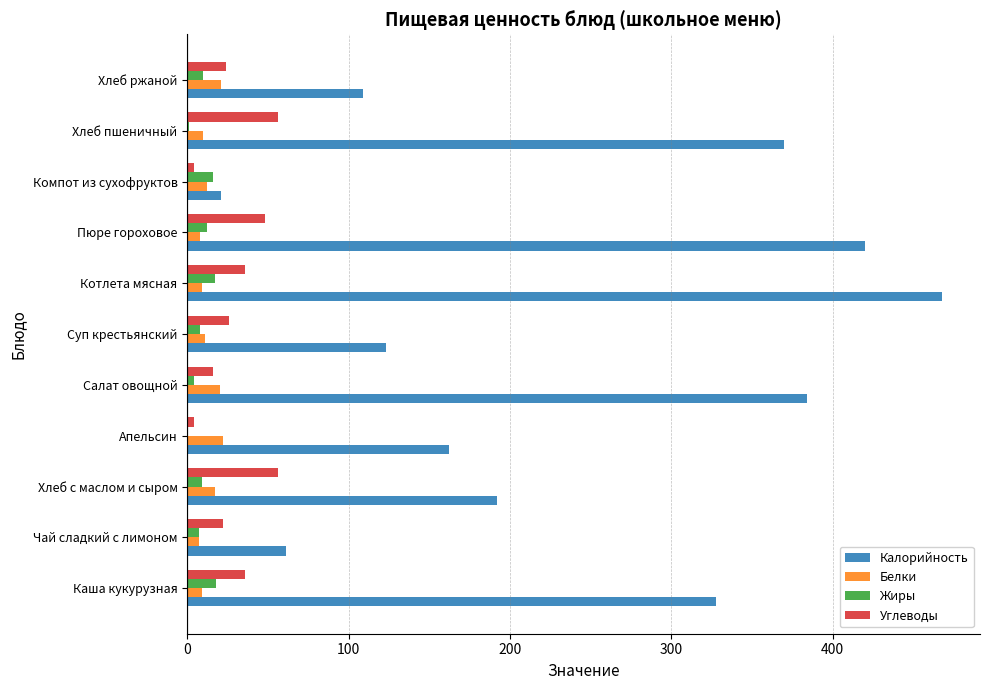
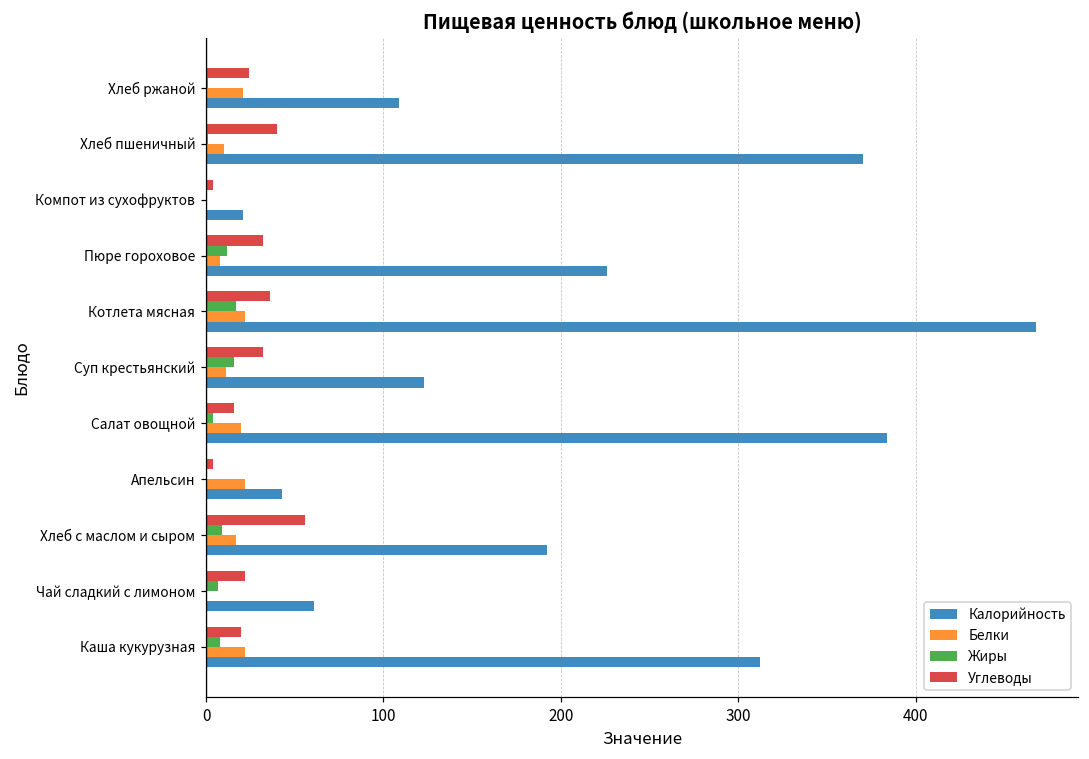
  {
    "Калорийность": {
      "Хлеб ржаной": 109,
      "Хлеб пшеничный": 370,
      "Компот из сухофруктов": 21,
-     "Пюре гороховое": 420,
+     "Пюре гороховое": 226,
      "Котлета мясная": 468,
      "Суп крестьянский": 123,
      "Салат овощной": 384,
-     "Апельсин": 162,
+     "Апельсин": 43,
      "Хлеб с маслом и сыром": 192,
      "Чай сладкий с лимоном": 61,
-     "Каша кукурузная": 328
+     "Каша кукурузная": 312
    },
    "Белки": {
      "Хлеб ржаной": 21,
      "Хлеб пшеничный": 10,
-     "Компот из сухофруктов": 12,
+     "Компот из сухофруктов": 0,
      "Пюре гороховое": 8,
-     "Котлета мясная": 9,
+     "Котлета мясная": 22,
      "Суп крестьянский": 11,
      "Салат овощной": 20,
      "Апельсин": 22,
      "Хлеб с маслом и сыром": 17,
-     "Чай сладкий с лимоном": 7,
-     "Каша кукурузная": 9
+     "Чай сладкий с лимоном": 0,
+     "Каша кукурузная": 22
    },
    "Жиры": {
-     "Хлеб ржаной": 10,
-     "Компот из сухофруктов": 16,
+     "Хлеб ржаной": 1,
+     "Компот из сухофруктов": 0,
      "Пюре гороховое": 12,
      "Котлета мясная": 17,
-     "Суп крестьянский": 8,
+     "Суп крестьянский": 16,
      "Салат овощной": 4,
      "Апельсин": 0,
      "Хлеб с маслом и сыром": 9,
      "Чай сладкий с лимоном": 7,
-     "Каша кукурузная": 18
+     "Каша кукурузная": 8
    },
    "Углеводы": {
      "Хлеб ржаной": 24,
-     "Хлеб пшеничный": 56,
+     "Хлеб пшеничный": 40,
      "Компот из сухофруктов": 4,
-     "Пюре гороховое": 48,
+     "Пюре гороховое": 32,
      "Котлета мясная": 36,
-     "Суп крестьянский": 26,
+     "Суп крестьянский": 32,
      "Салат овощной": 16,
      "Апельсин": 4,
      "Хлеб с маслом и сыром": 56,
      "Чай сладкий с лимоном": 22,
-     "Каша кукурузная": 36
+     "Каша кукурузная": 20
    }
  }
